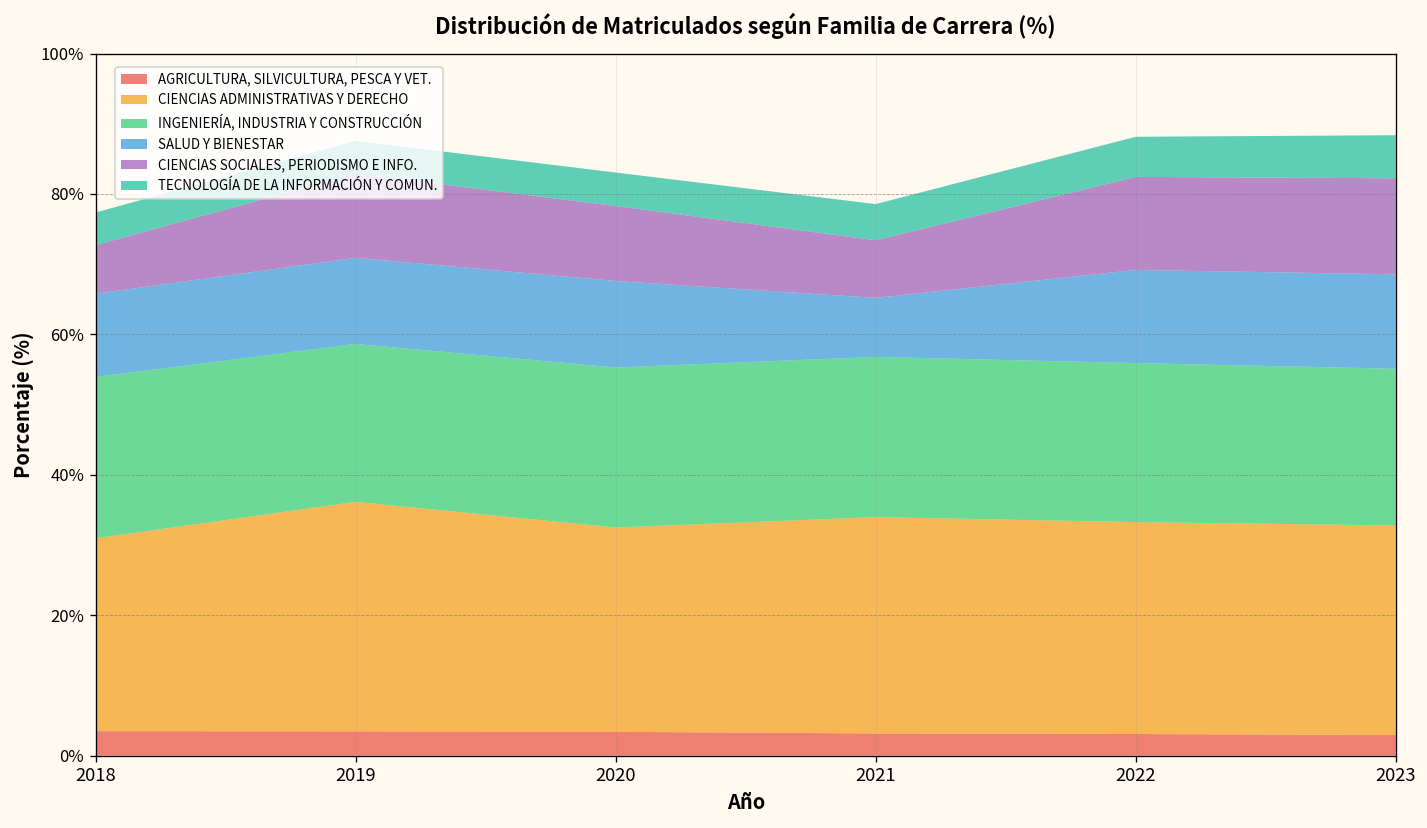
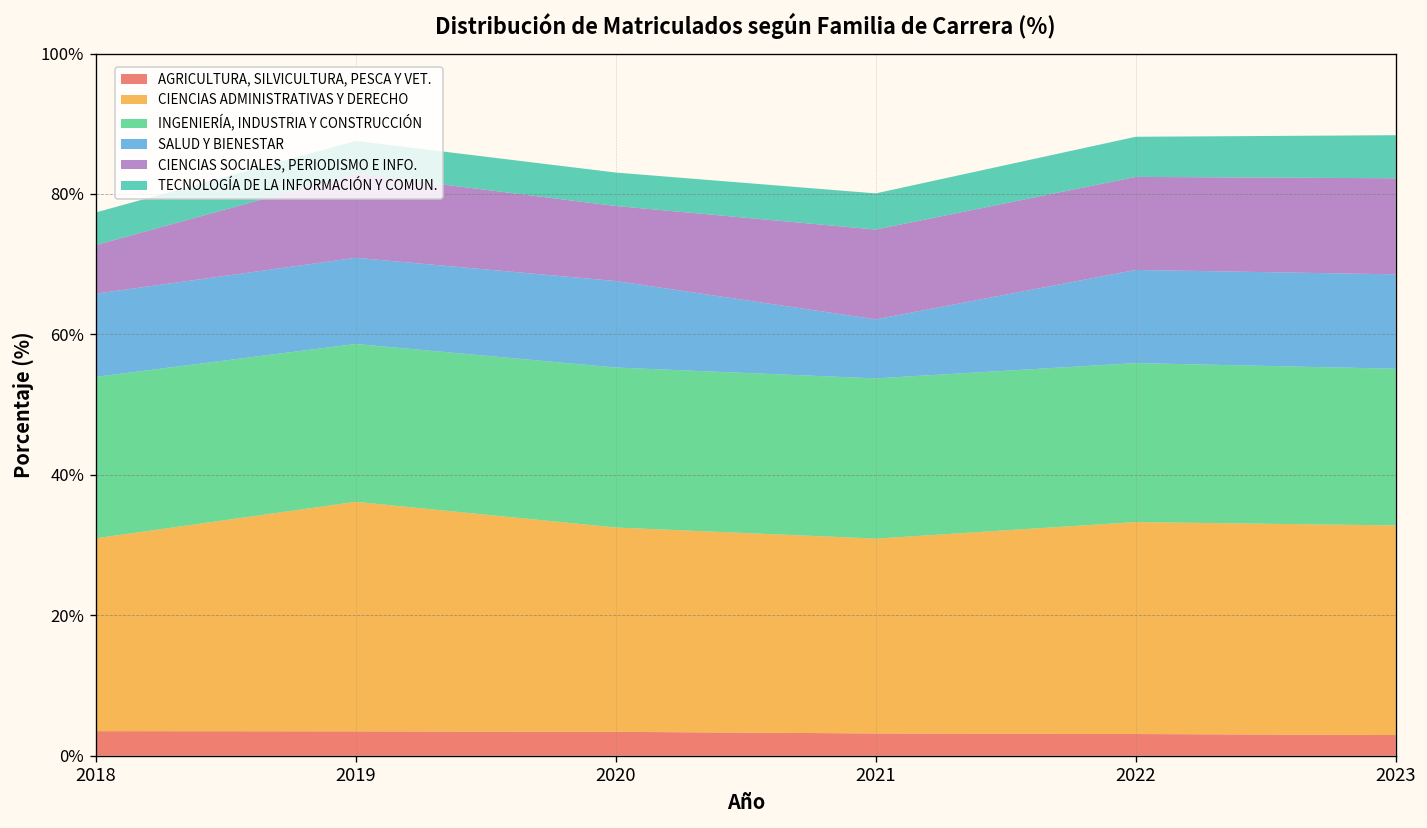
  {
    "AGRICULTURA, SILVICULTURA, PESCA Y VET.": {
      "2018": "3%",
      "2019": "3%",
      "2020": "3%",
      "2021": "3%",
      "2022": "3%",
      "2023": "3%"
    },
    "CIENCIAS ADMINISTRATIVAS Y DERECHO": {
      "2018": "27%",
      "2019": "33%",
      "2020": "29%",
-     "2021": "31%",
+     "2021": "28%",
      "2022": "30%",
      "2023": "30%"
    },
    "SALUD Y BIENESTAR": {
      "2018": "12%",
      "2019": "12%",
      "2020": "12%",
      "2021": "8%",
      "2022": "13%",
      "2023": "13%"
    },
    "CIENCIAS SOCIALES, PERIODISMO E INFO.": {
      "2018": "7%",
      "2020": "11%",
-     "2021": "8%",
+     "2021": "13%",
      "2022": "13%",
      "2023": "14%"
    }
  }
